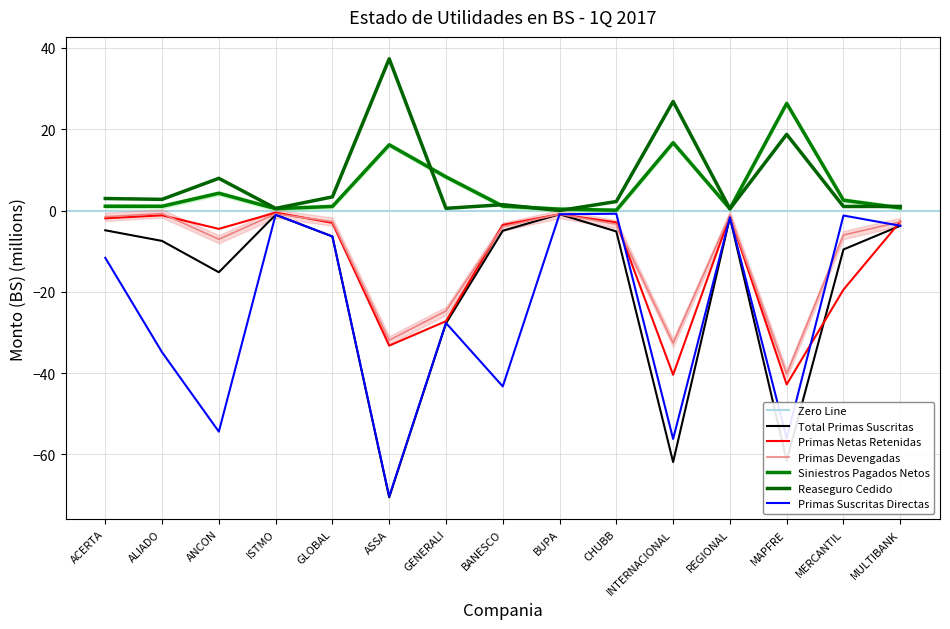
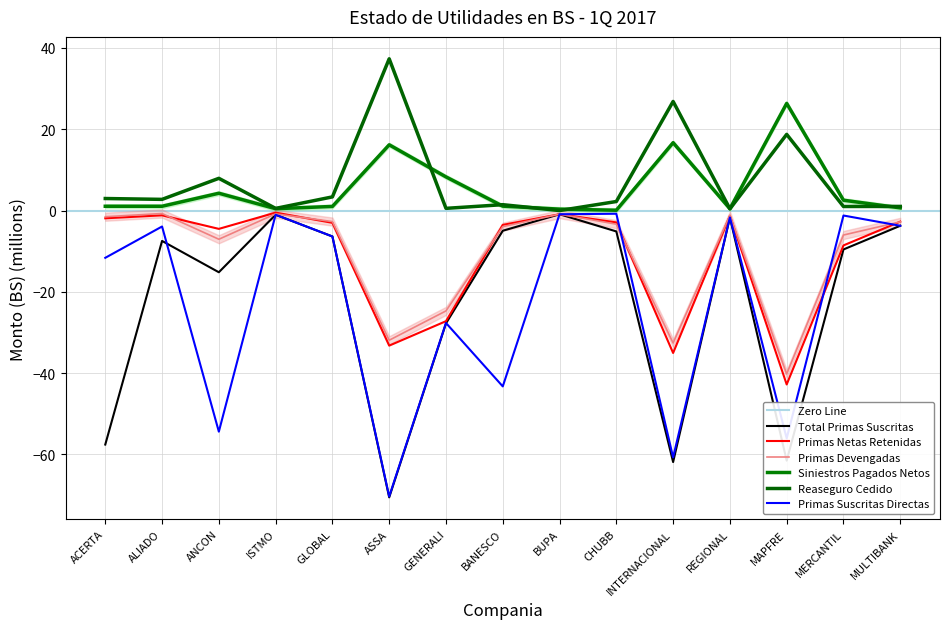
  {
    "Total Primas Suscritas": {
-     "ACERTA": -5,
+     "ACERTA": -58,
      "ALIADO": -7,
      "ANCON": -15,
      "BANESCO": -5,
      "CHUBB": -5,
      "INTERNACIONAL": -62,
      "MERCANTIL": -10
    },
    "Primas Netas Retenidas": {
      "ANCON": -5,
      "ASSA": -33,
-     "INTERNACIONAL": -40,
+     "INTERNACIONAL": -35,
      "MAPFRE": -43,
-     "MERCANTIL": -19
+     "MERCANTIL": -9
    },
    "Primas Suscritas Directas": {
      "ACERTA": -12,
-     "ALIADO": -35,
+     "ALIADO": -4,
      "ANCON": -54,
      "BANESCO": -43,
      "CHUBB": -1,
-     "INTERNACIONAL": -56,
+     "INTERNACIONAL": -61,
      "MERCANTIL": -1
    }
  }
